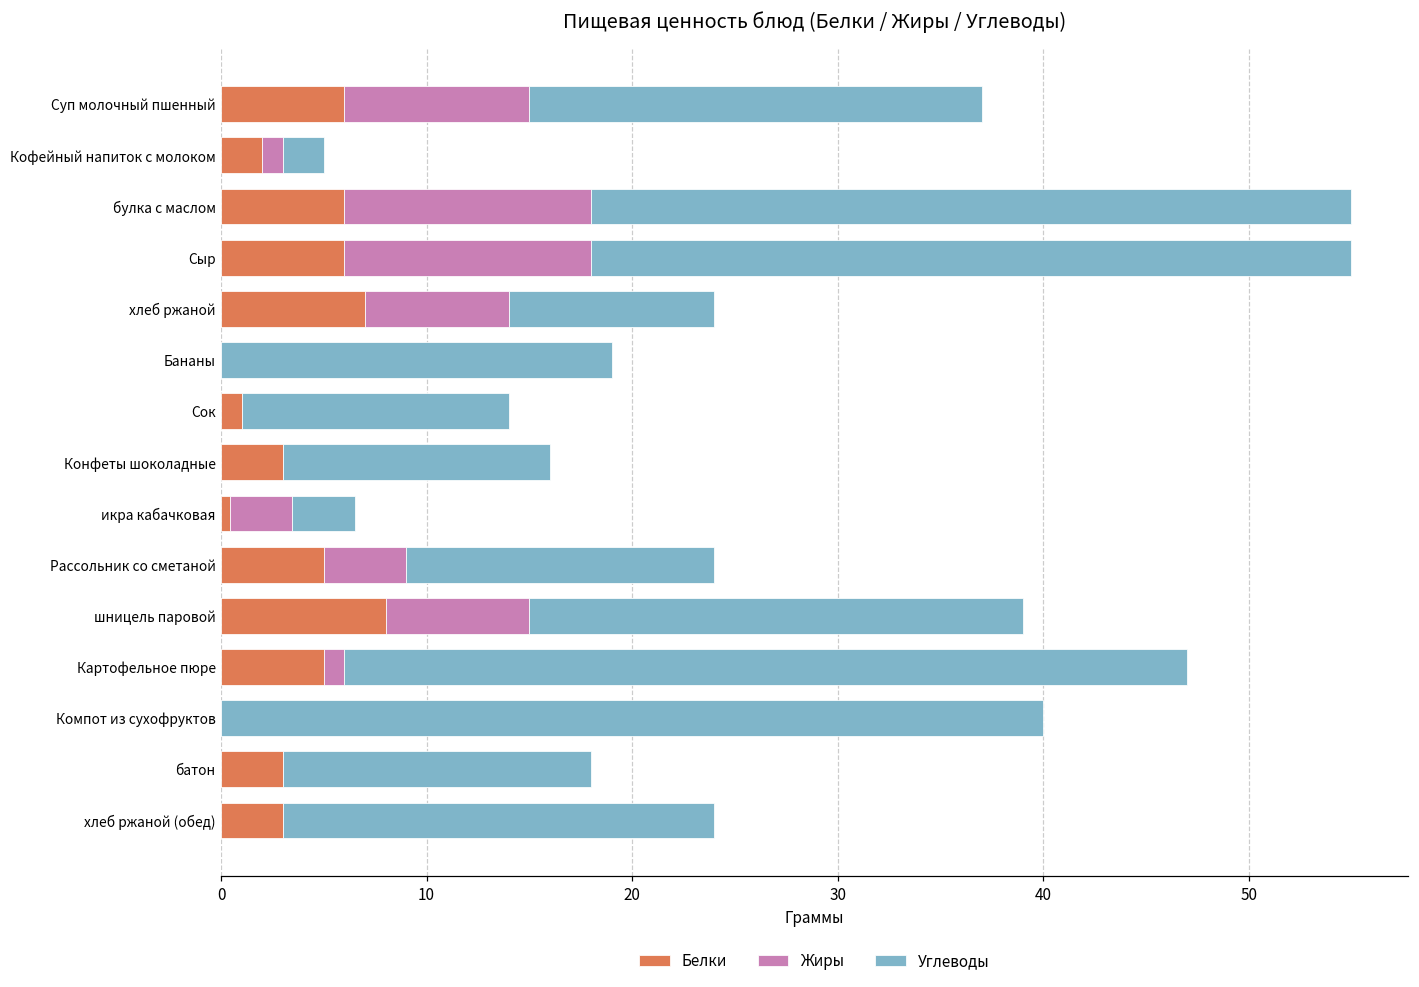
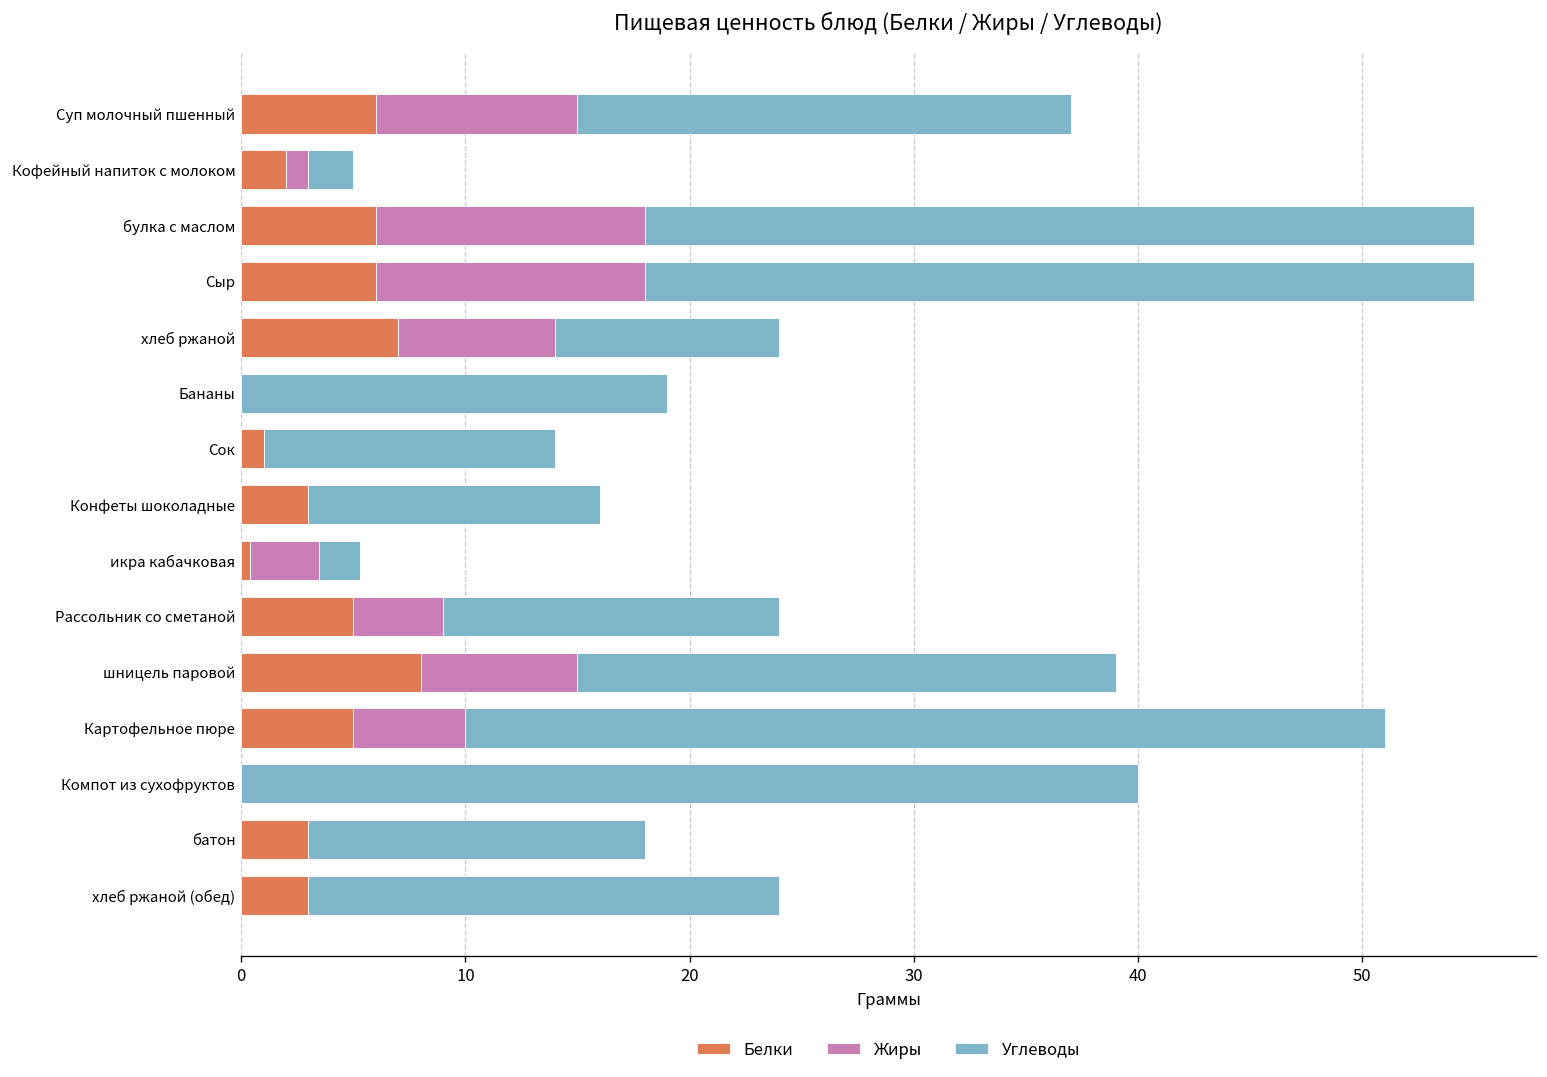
  {
    "Белки": {
      "Суп молочный пшенный": 6.0,
      "Кофейный напиток с молоком": 2.0,
      "булка с маслом": 6.0,
      "Сыр": 6.0,
      "хлеб ржаной": 7.0,
      "Бананы": 0.0,
      "Сок": 1.0,
      "Конфеты шоколадные": 3.0,
      "икра кабачковая": 0.4,
      "Рассольник со сметаной": 5.0,
      "шницель паровой": 8.0,
      "Картофельное пюре": 5.0,
      "Компот из сухофруктов": 0.0,
      "батон": 3.0,
      "хлеб ржаной (обед)": 3.0
    },
    "Жиры": {
      "Суп молочный пшенный": 9,
      "Кофейный напиток с молоком": 1,
      "булка с маслом": 12,
      "Сыр": 12,
      "хлеб ржаной": 7,
      "Бананы": 0,
      "Сок": 0,
      "Конфеты шоколадные": 0,
      "икра кабачковая": 3,
      "Рассольник со сметаной": 4,
      "шницель паровой": 7,
-     "Картофельное пюре": 1,
+     "Картофельное пюре": 5,
      "Компот из сухофруктов": 0,
      "батон": 0,
      "хлеб ржаной (обед)": 0
    },
    "Углеводы": {
      "Суп молочный пшенный": 22.0,
      "Кофейный напиток с молоком": 2.0,
      "булка с маслом": 37.0,
      "Сыр": 37.0,
      "хлеб ржаной": 10.0,
      "Бананы": 19.0,
      "Сок": 13.0,
      "Конфеты шоколадные": 13.0,
-     "икра кабачковая": 3.1,
+     "икра кабачковая": 1.8,
      "Рассольник со сметаной": 15.0,
      "шницель паровой": 24.0,
      "Картофельное пюре": 41.0,
      "Компот из сухофруктов": 40.0,
      "батон": 15.0,
      "хлеб ржаной (обед)": 21.0
    }
  }
